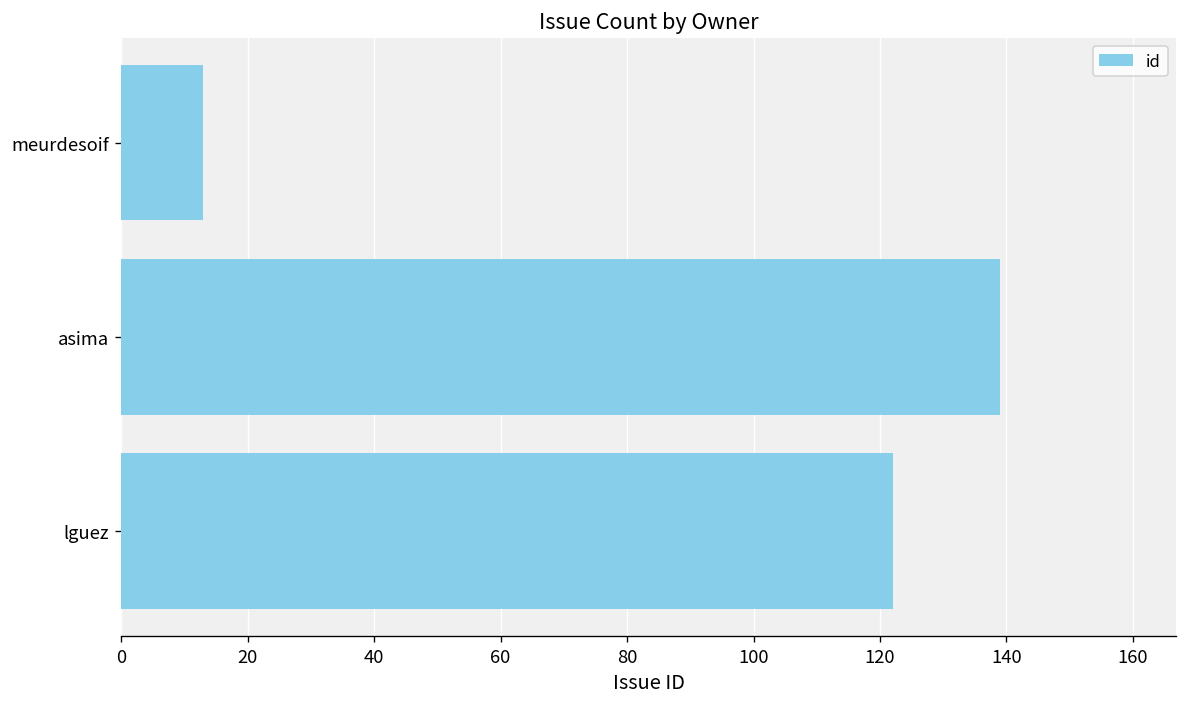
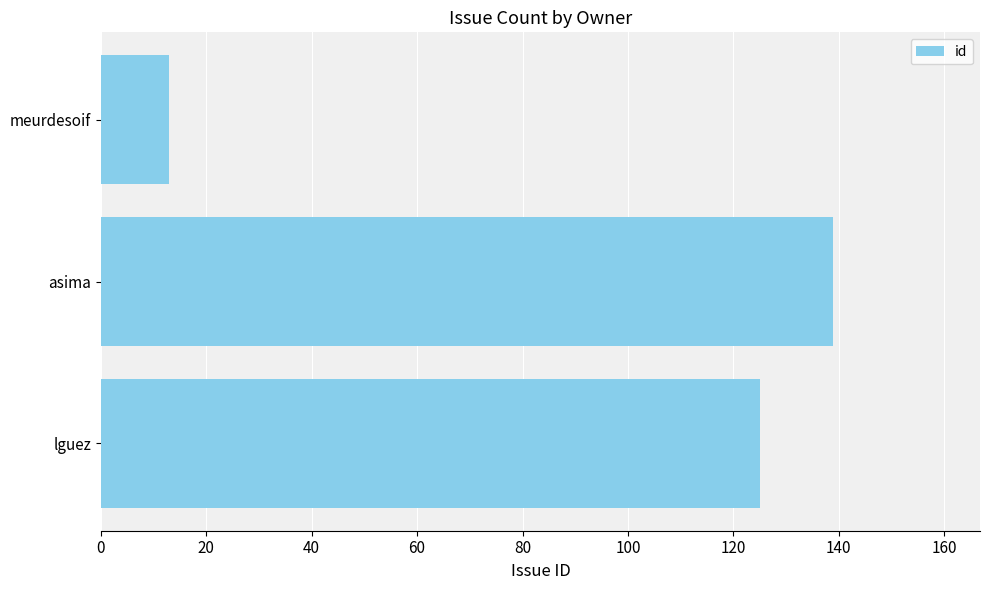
  {
    "meurdesoif": 13,
    "asima": 139,
-   "lguez": 122
+   "lguez": 125
  }
